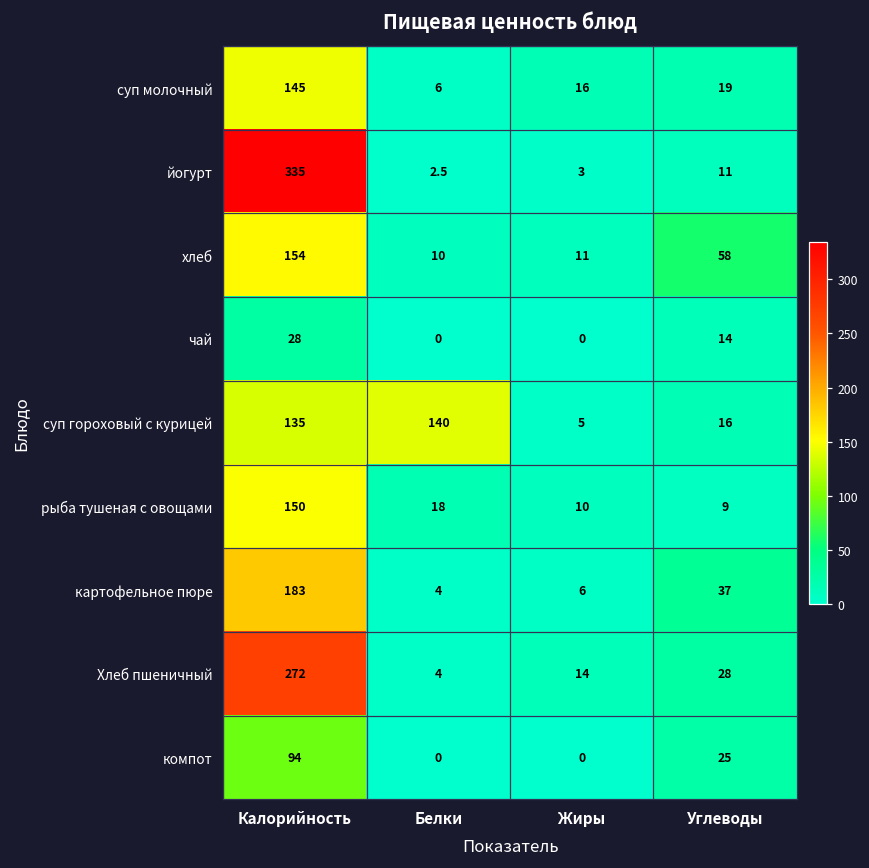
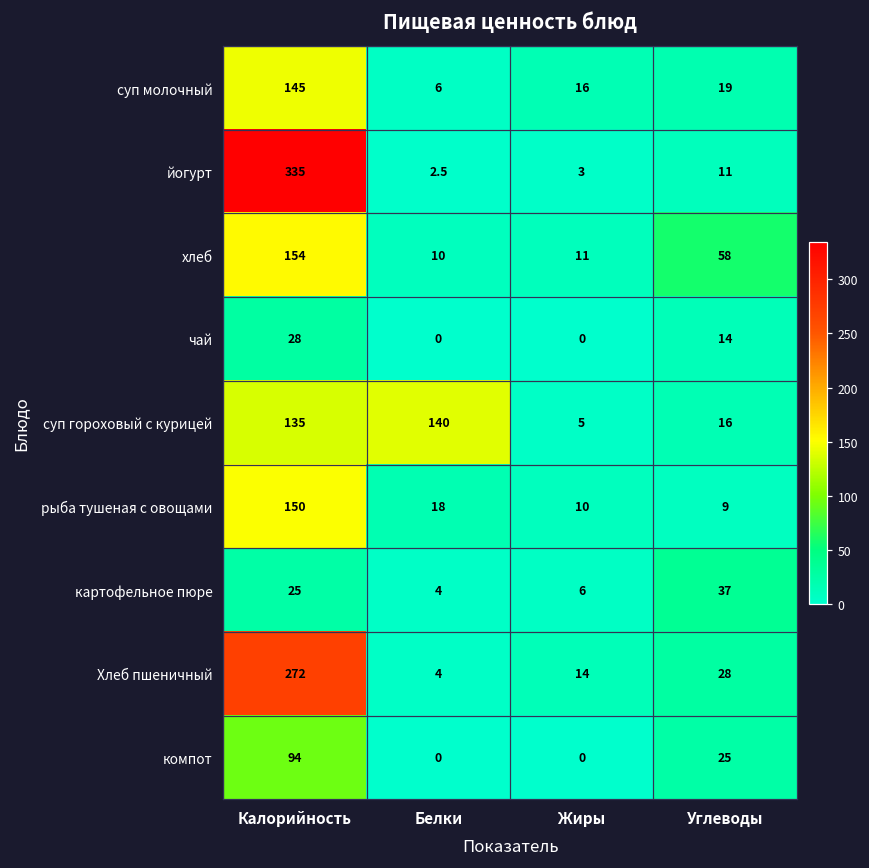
  {
    "суп молочный": {
      "Калорийность": 145,
      "Белки": 6,
      "Жиры": 16,
      "Углеводы": 19
    },
    "йогурт": {
      "Калорийность": 335,
      "Белки": 2.5,
      "Жиры": 3,
      "Углеводы": 11
    },
    "хлеб": {
      "Калорийность": 154,
      "Белки": 10,
      "Жиры": 11,
      "Углеводы": 58
    },
    "чай": {
      "Калорийность": 28,
      "Белки": 0,
      "Жиры": 0,
      "Углеводы": 14
    },
    "суп гороховый с курицей": {
      "Калорийность": 135,
      "Белки": 140,
      "Жиры": 5,
      "Углеводы": 16
    },
    "рыба тушеная с овощами": {
      "Калорийность": 150,
      "Белки": 18,
      "Жиры": 10,
      "Углеводы": 9
    },
    "картофельное пюре": {
-     "Калорийность": 183,
+     "Калорийность": 25,
      "Белки": 4,
      "Жиры": 6,
      "Углеводы": 37
    },
    "Хлеб пшеничный": {
      "Калорийность": 272,
      "Белки": 4,
      "Жиры": 14,
      "Углеводы": 28
    },
    "компот": {
      "Калорийность": 94,
      "Белки": 0,
      "Жиры": 0,
      "Углеводы": 25
    }
  }
